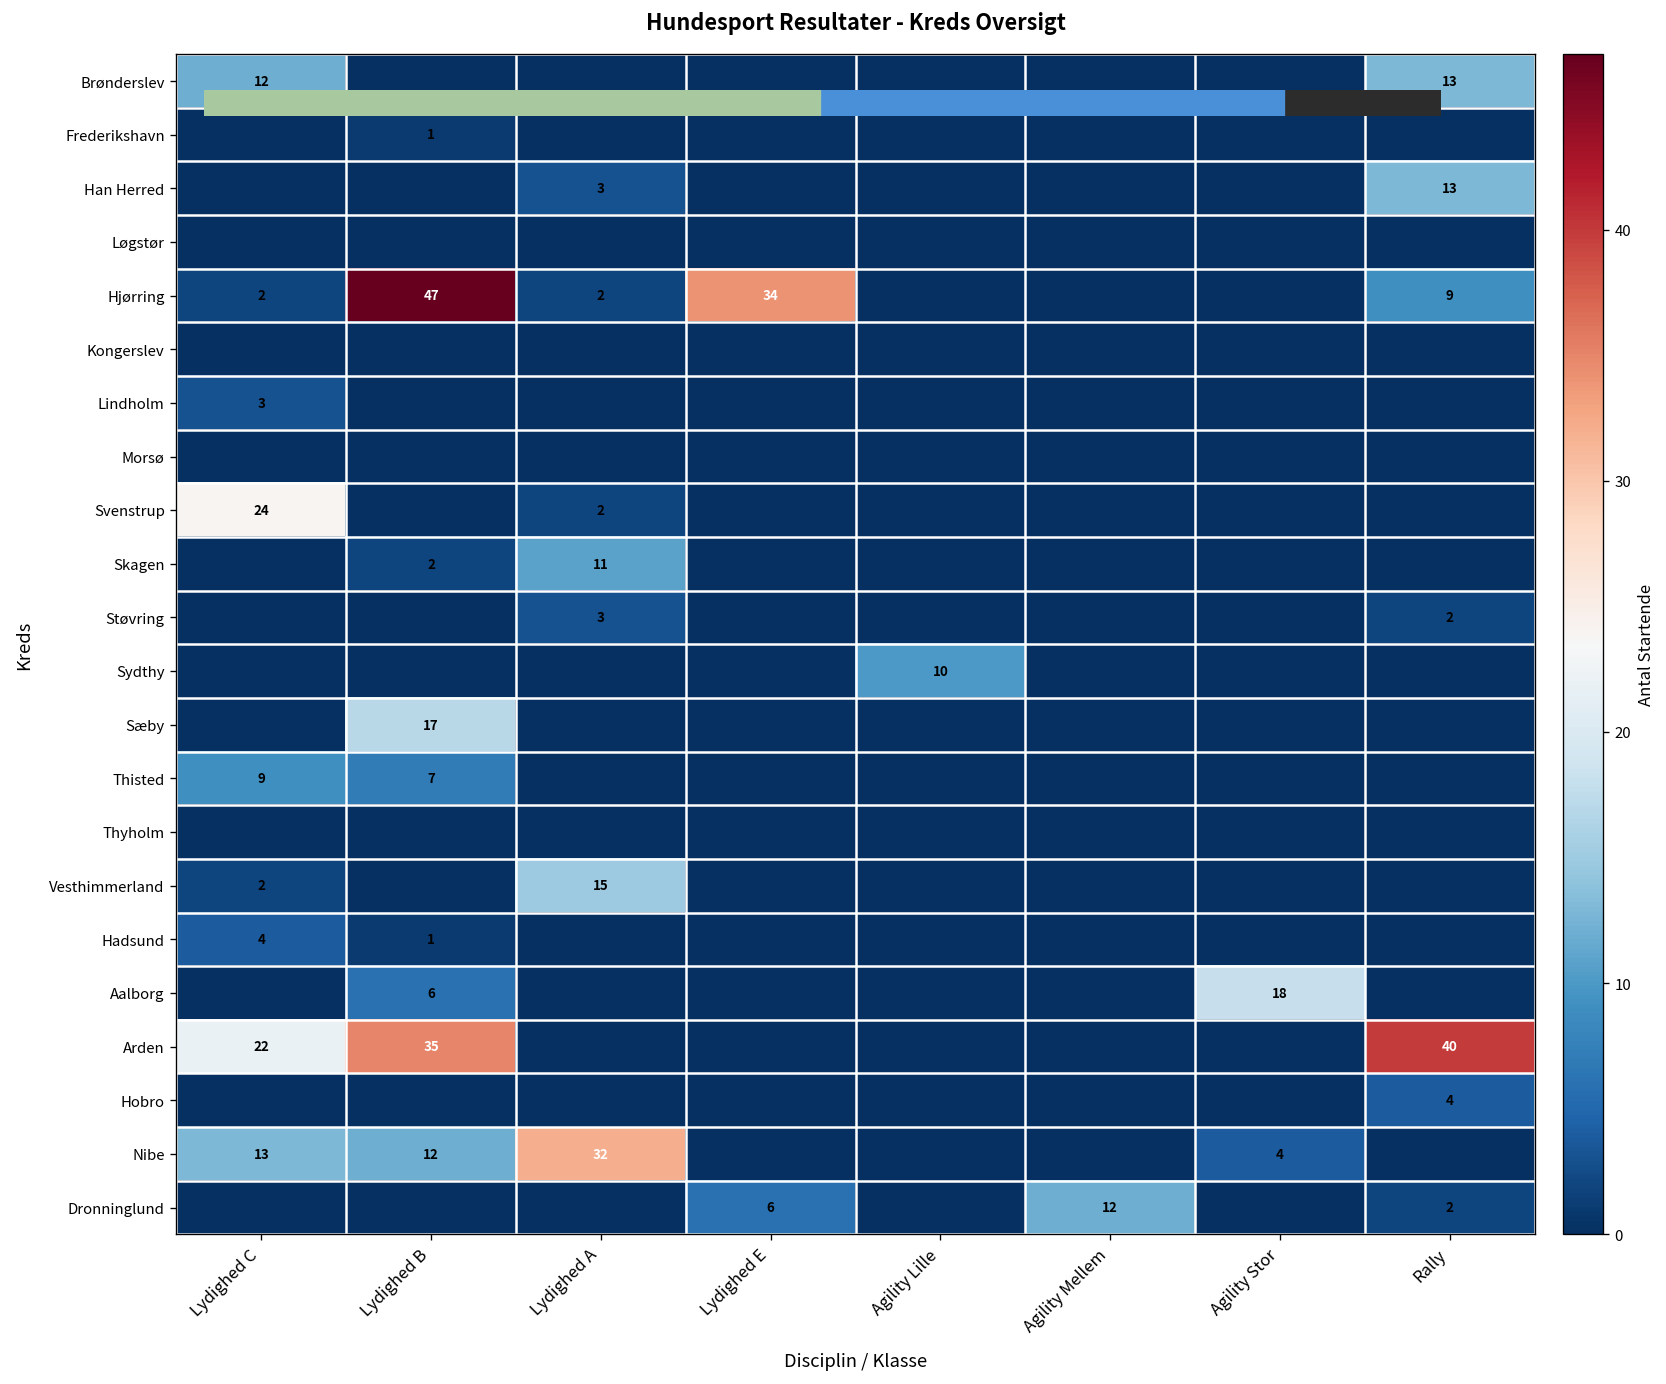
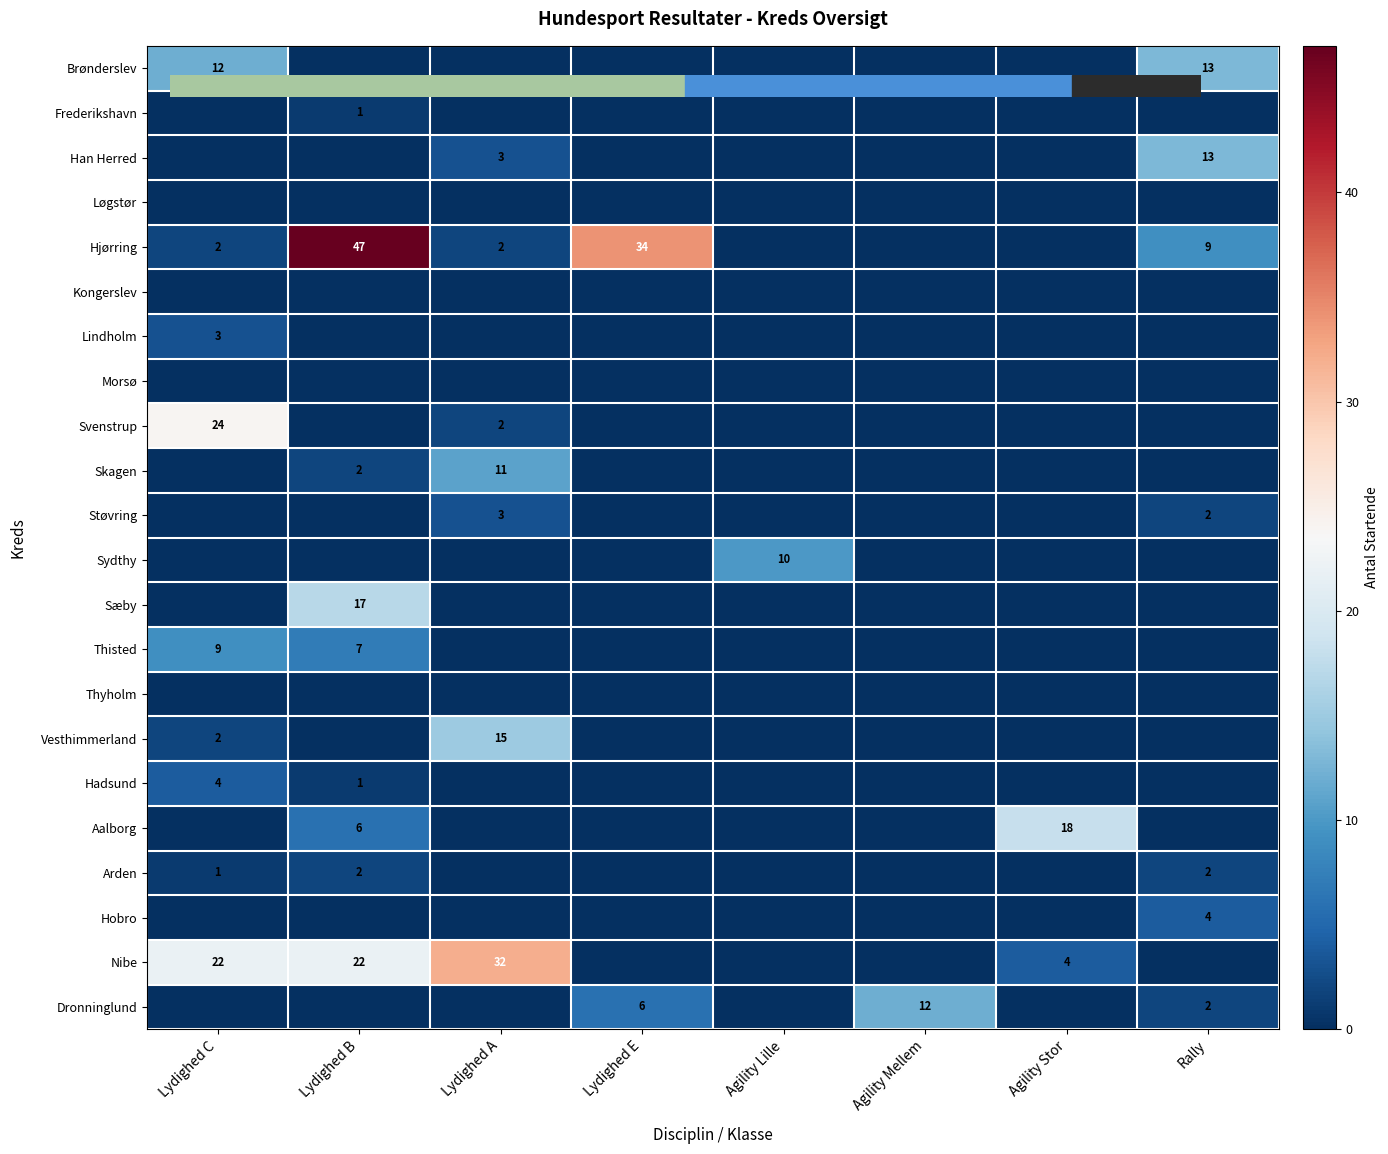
  {
    "Hundesport Resultater - Kreds Oversigt": {
      "Brønderslev": {
        "Lydighed C": 12,
        "Rally": 13
      },
      "Frederikshavn": {
        "Lydighed B": 1
      },
      "Han Herred": {
        "Lydighed A": 3,
        "Rally": 13
      },
      "Hjørring": {
        "Lydighed C": 2,
        "Lydighed B": 47,
        "Lydighed A": 2,
        "Lydighed E": 34,
        "Rally": 9
      },
      "Lindholm": {
        "Lydighed C": 3
      },
      "Svenstrup": {
        "Lydighed C": 24,
        "Lydighed A": 2
      },
      "Skagen": {
        "Lydighed B": 2,
        "Lydighed A": 11
      },
      "Støvring": {
        "Lydighed A": 3,
        "Rally": 2
      },
      "Sydthy": {
        "Agility Lille": 10
      },
      "Sæby": {
        "Lydighed B": 17
      },
      "Thisted": {
        "Lydighed C": 9,
        "Lydighed B": 7
      },
      "Vesthimmerland": {
        "Lydighed C": 2,
        "Lydighed A": 15
      },
      "Hadsund": {
        "Lydighed C": 4,
        "Lydighed B": 1
      },
      "Aalborg": {
        "Lydighed B": 6,
        "Agility Stor": 18
      },
      "Arden": {
-       "Lydighed C": 22,
-       "Lydighed B": 35,
-       "Rally": 40
+       "Lydighed C": 1,
+       "Lydighed B": 2,
+       "Rally": 2
      },
      "Hobro": {
        "Rally": 4
      },
      "Nibe": {
-       "Lydighed C": 13,
-       "Lydighed B": 12,
+       "Lydighed C": 22,
+       "Lydighed B": 22,
        "Lydighed A": 32,
        "Agility Stor": 4
      },
      "Dronninglund": {
        "Lydighed E": 6,
        "Agility Mellem": 12,
        "Rally": 2
      }
    }
  }
